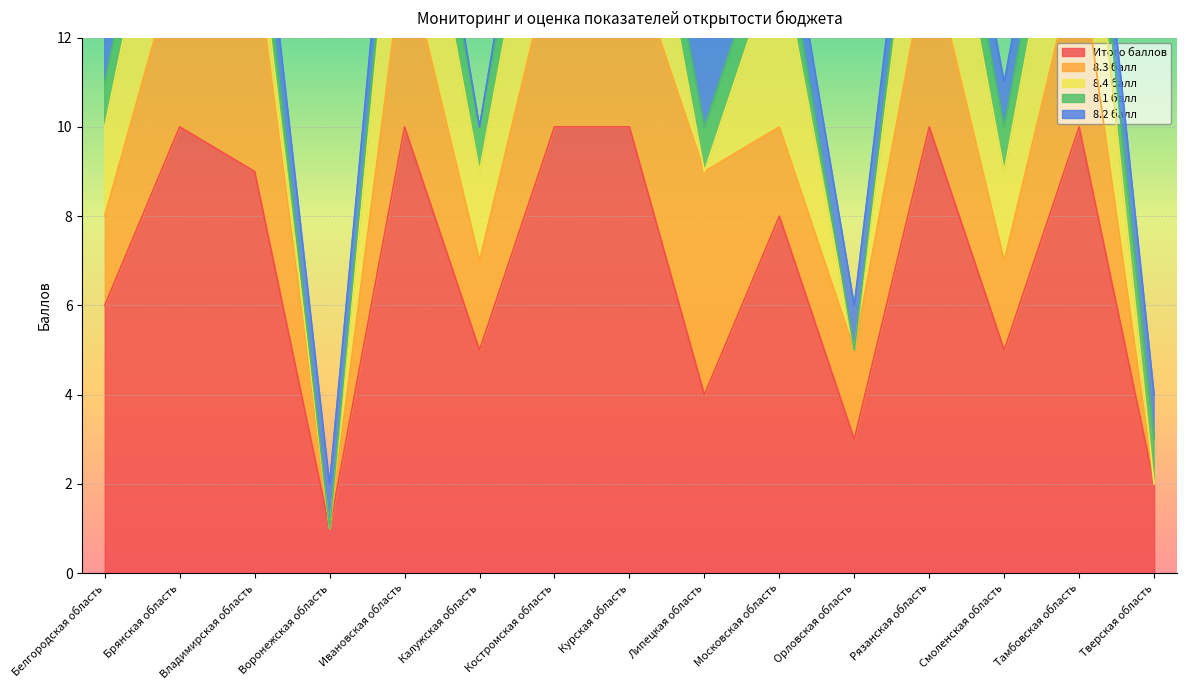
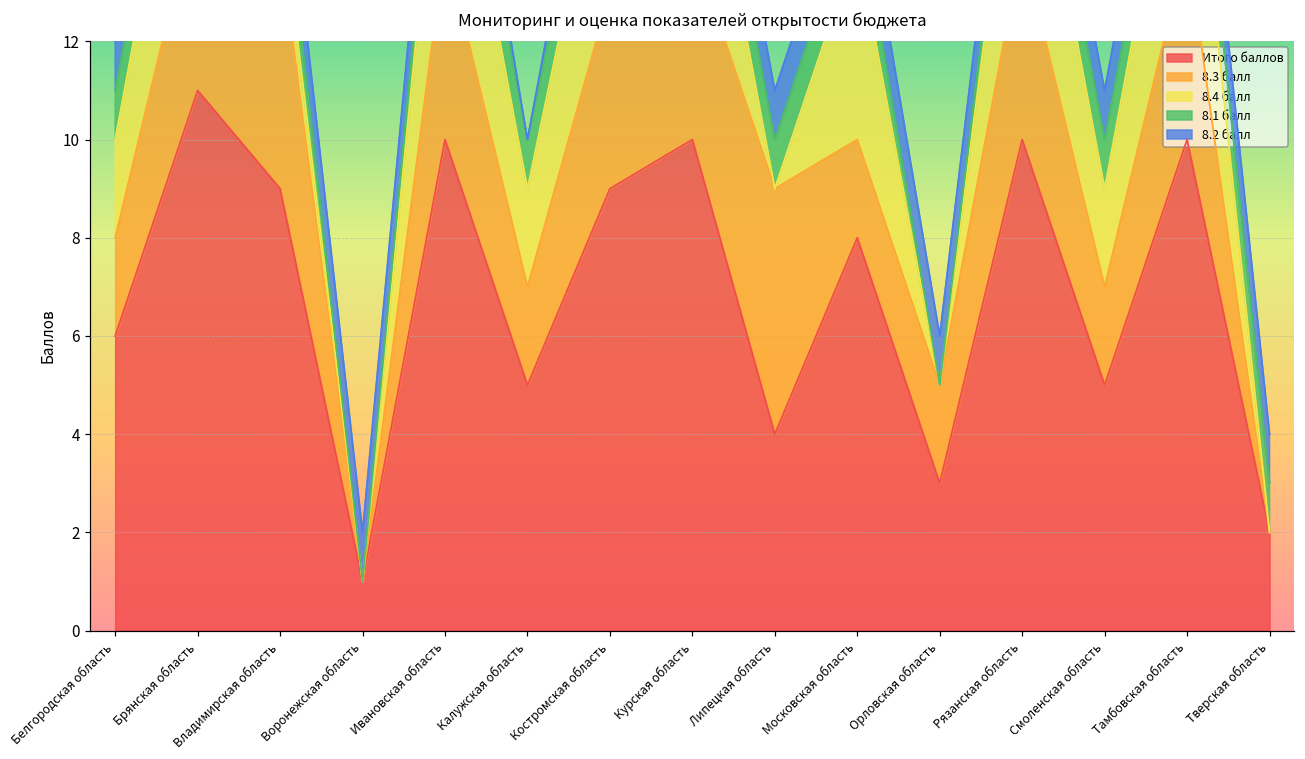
  {
    "Итого баллов": {
      "Белгородская область": 6,
-     "Брянская область": 10,
+     "Брянская область": 11,
      "Владимирская область": 9,
      "Ивановская область": 10,
      "Калужская область": 5,
-     "Костромская область": 10,
+     "Костромская область": 9,
      "Курская область": 10,
      "Липецкая область": 4,
      "Московская область": 8,
      "Орловская область": 3,
      "Рязанская область": 10,
      "Смоленская область": 5,
      "Тамбовская область": 10
    },
    "8.3 балл": {
      "Белгородская область": 2,
      "Калужская область": 2,
      "Московская область": 2,
      "Смоленская область": 2
    },
    "8.4 балл": {
      "Белгородская область": 2,
      "Калужская область": 2,
      "Смоленская область": 2
    },
    "8.1 балл": {
      "Белгородская область": 1,
      "Липецкая область": 1,
      "Смоленская область": 1,
      "Тверская область": 1
    },
    "8.2 балл": {
      "Белгородская область": 1,
      "Воронежская область": 1,
-     "Липецкая область": 2,
+     "Липецкая область": 1,
      "Орловская область": 1,
      "Смоленская область": 1,
      "Тверская область": 1
    }
  }
